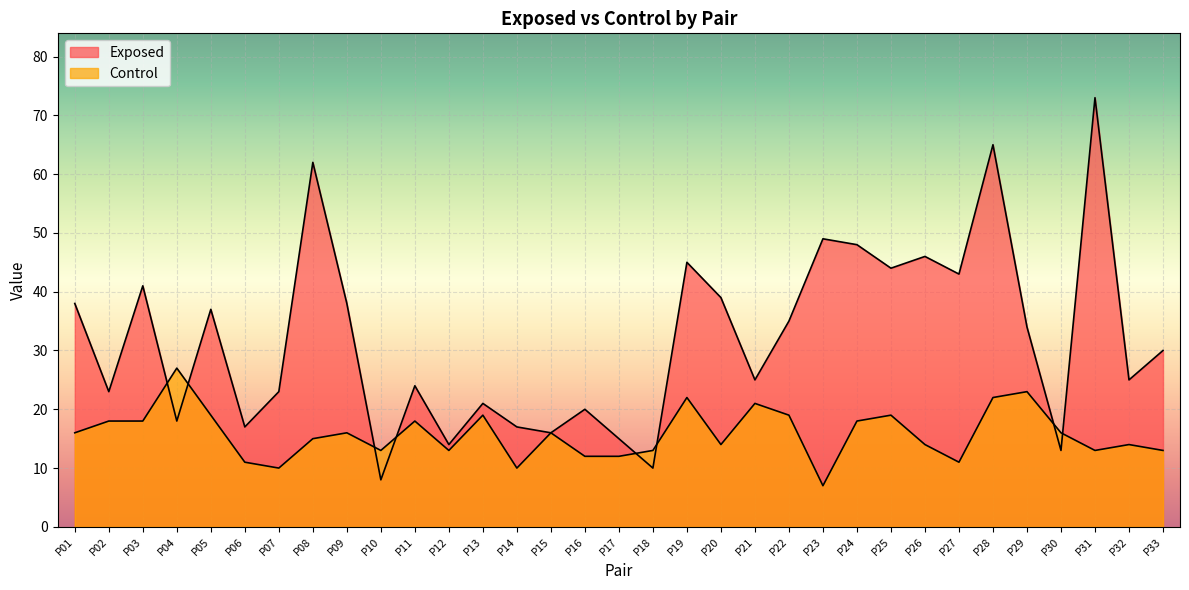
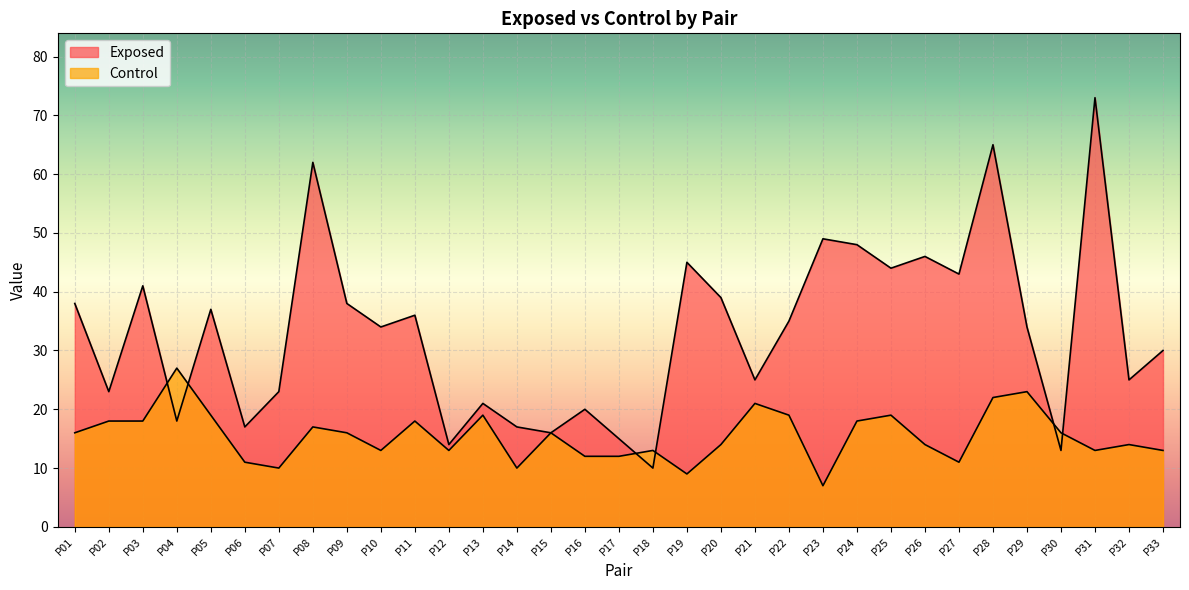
  {
    "Exposed": {
      "P01": 38,
      "P02": 23,
      "P03": 41,
      "P04": 18,
      "P05": 37,
      "P06": 17,
      "P07": 23,
      "P08": 62,
      "P09": 38,
-     "P10": 8,
-     "P11": 24,
+     "P10": 34,
+     "P11": 36,
      "P12": 14,
      "P13": 21,
      "P14": 17,
      "P16": 20,
      "P17": 15,
      "P18": 10,
      "P19": 45,
      "P20": 39,
      "P21": 25,
      "P22": 35,
      "P23": 49,
      "P24": 48,
      "P25": 44,
      "P26": 46,
      "P27": 43,
      "P28": 65,
      "P29": 34,
      "P30": 13,
      "P31": 73,
      "P32": 25,
      "P33": 30
    },
    "Control": {
      "P01": 16,
      "P02": 18,
      "P03": 18,
      "P04": 27,
      "P05": 19,
      "P06": 11,
      "P07": 10,
-     "P08": 15,
+     "P08": 17,
      "P09": 16,
      "P10": 13,
      "P11": 18,
      "P12": 13,
      "P13": 19,
      "P14": 10,
      "P16": 12,
      "P17": 12,
      "P18": 13,
-     "P19": 22,
+     "P19": 9,
      "P20": 14,
      "P21": 21,
      "P22": 19,
      "P23": 7,
      "P24": 18,
      "P25": 19,
      "P26": 14,
      "P27": 11,
      "P28": 22,
      "P29": 23,
      "P30": 16,
      "P31": 13,
      "P32": 14,
      "P33": 13
    }
  }
